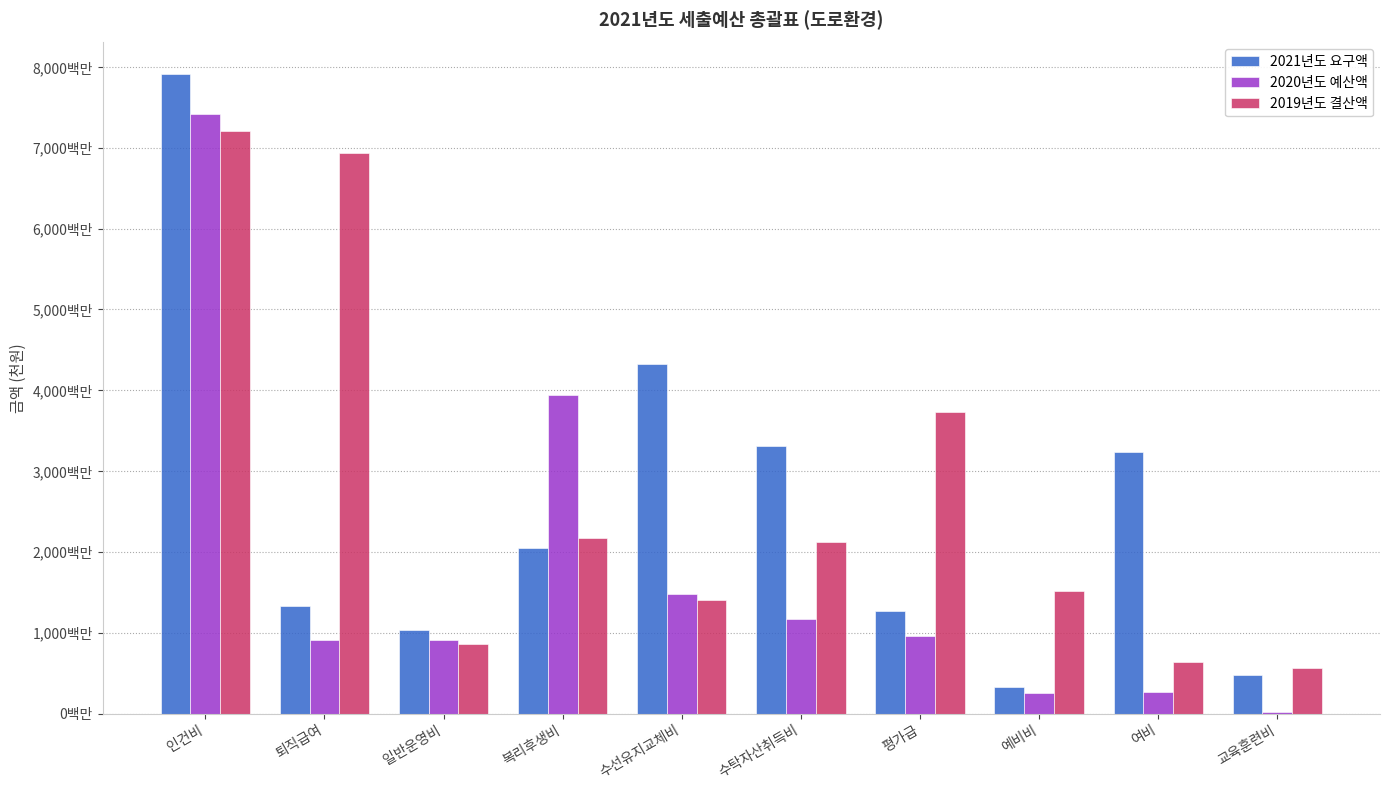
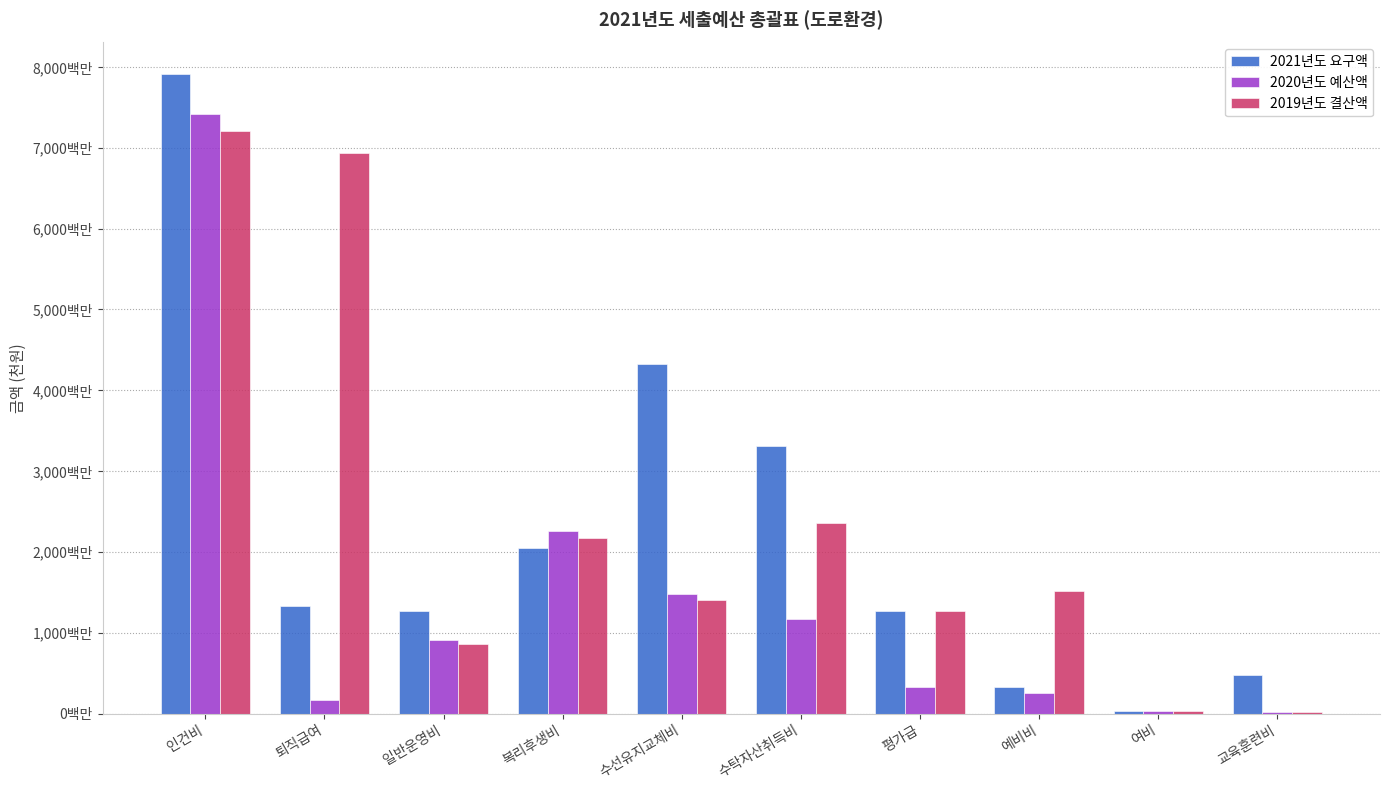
  {
    "2021년도 요구액": {
      "인건비": "7,900백만",
      "퇴직급여": "1,300백만",
-     "일반운영비": "1,000백만",
+     "일반운영비": "1,300백만",
      "복리후생비": "2,000백만",
      "수선유지교체비": "4,300백만",
      "수탁자산취득비": "3,300백만",
      "평가급": "1,300백만",
      "예비비": "300백만",
-     "여비": "3,200백만",
+     "여비": "0백만",
      "교육훈련비": "500백만"
    },
    "2020년도 예산액": {
      "인건비": "7,400백만",
-     "퇴직급여": "900백만",
+     "퇴직급여": "200백만",
      "일반운영비": "900백만",
-     "복리후생비": "3,900백만",
+     "복리후생비": "2,300백만",
      "수선유지교체비": "1,500백만",
      "수탁자산취득비": "1,200백만",
-     "평가급": "1,000백만",
+     "평가급": "300백만",
      "예비비": "300백만",
-     "여비": "300백만"
+     "여비": "0백만"
    },
    "2019년도 결산액": {
      "인건비": "7,200백만",
      "퇴직급여": "6,900백만",
      "일반운영비": "900백만",
      "복리후생비": "2,200백만",
      "수선유지교체비": "1,400백만",
-     "수탁자산취득비": "2,100백만",
-     "평가급": "3,700백만",
+     "수탁자산취득비": "2,400백만",
+     "평가급": "1,300백만",
      "예비비": "1,500백만",
-     "여비": "600백만",
-     "교육훈련비": "600백만"
+     "여비": "0백만",
+     "교육훈련비": "0백만"
    }
  }
